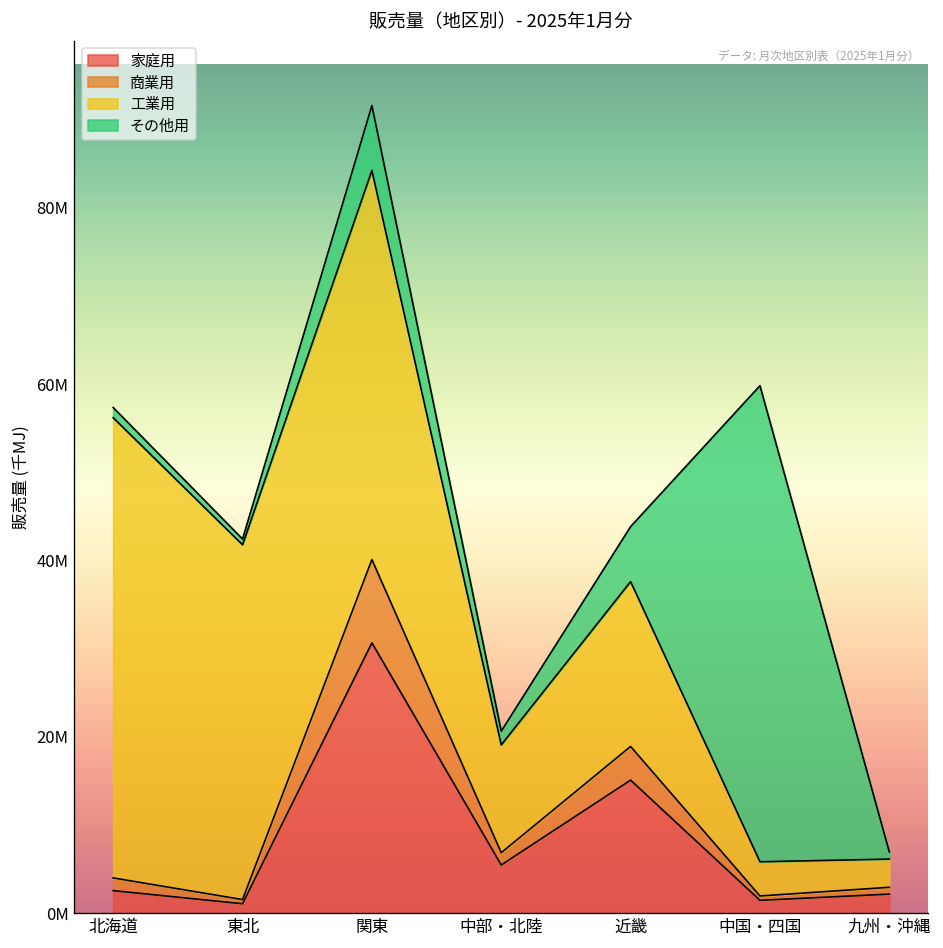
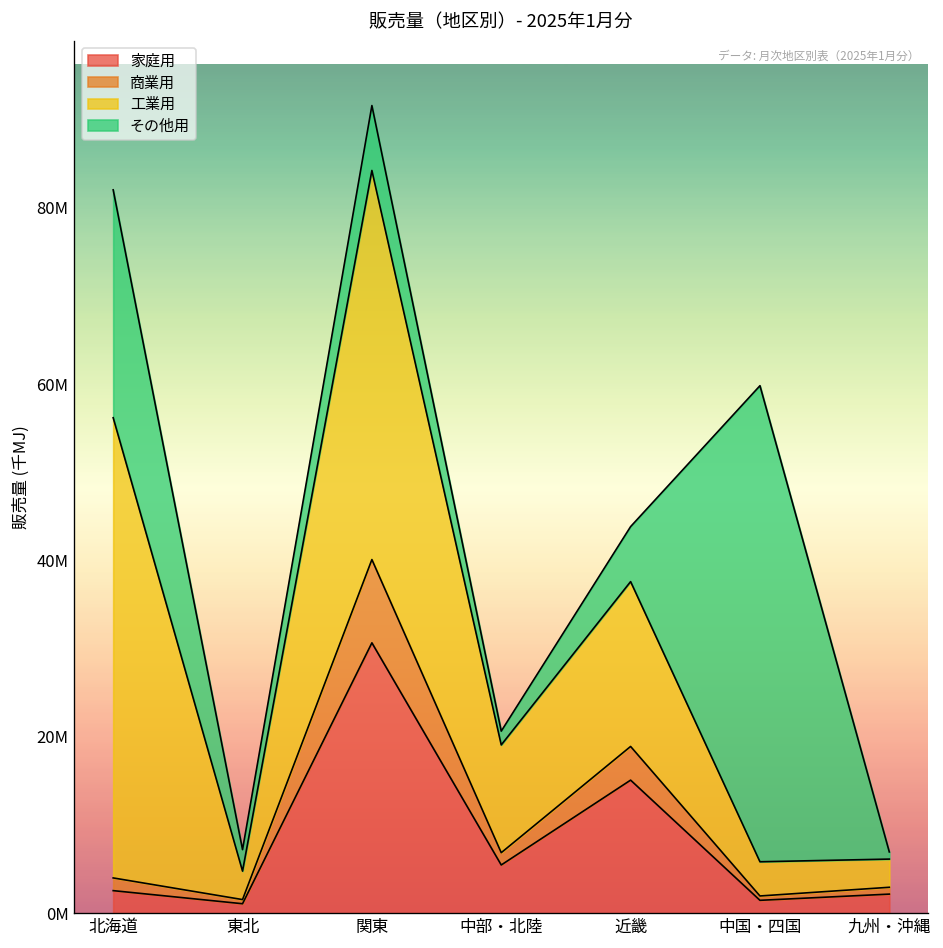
  {
    "工業用": {
      "北海道": 52000000,
-     "東北": 40000000,
+     "東北": 3000000,
      "関東": 44000000,
      "中部・北陸": 12000000,
      "近畿": 19000000,
      "中国・四国": 4000000,
      "九州・沖縄": 3000000
    },
    "その他用": {
-     "北海道": 1000000,
-     "東北": 1000000,
+     "北海道": 26000000,
+     "東北": 2000000,
      "関東": 7000000,
      "中部・北陸": 2000000,
      "近畿": 6000000,
      "中国・四国": 54000000,
      "九州・沖縄": 1000000
    }
  }
